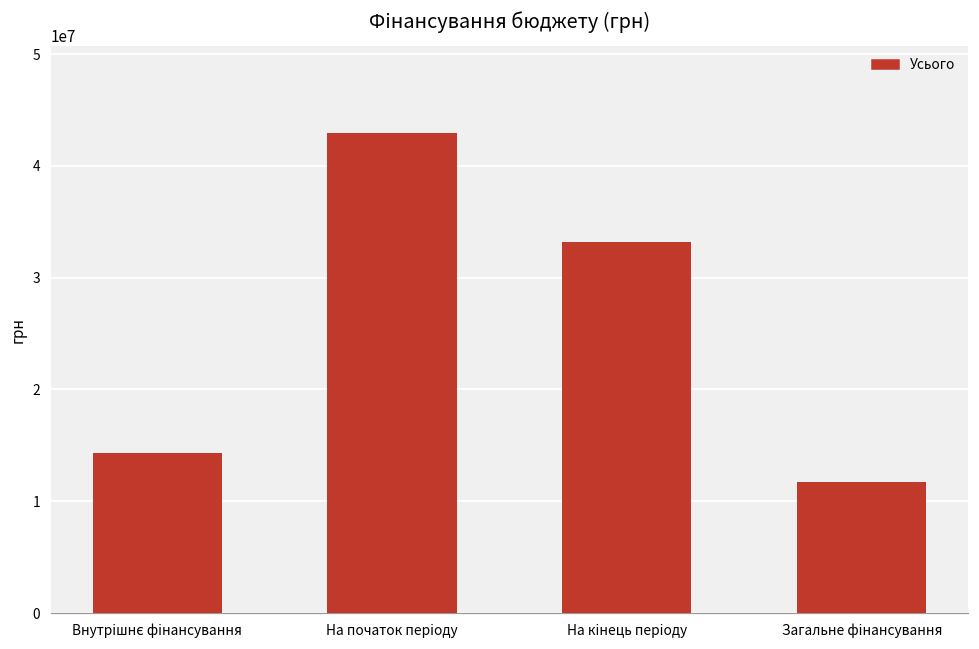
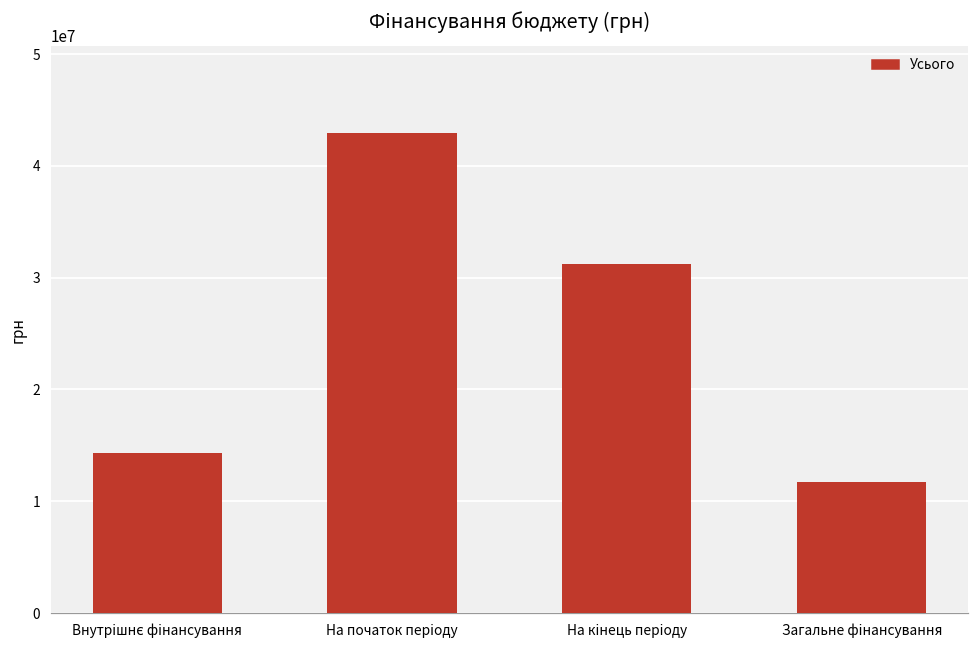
  {
    "Внутрішнє фінансування": 14300000,
    "На початок періоду": 43000000,
-   "На кінець періоду": 33200000,
+   "На кінець періоду": 31200000,
    "Загальне фінансування": 11700000
  }
